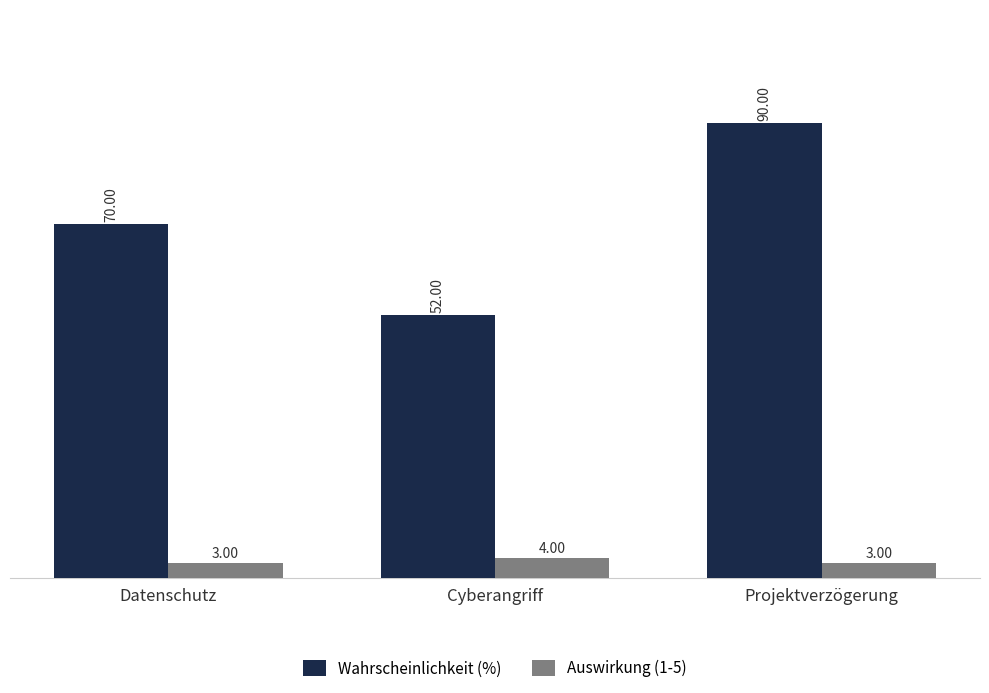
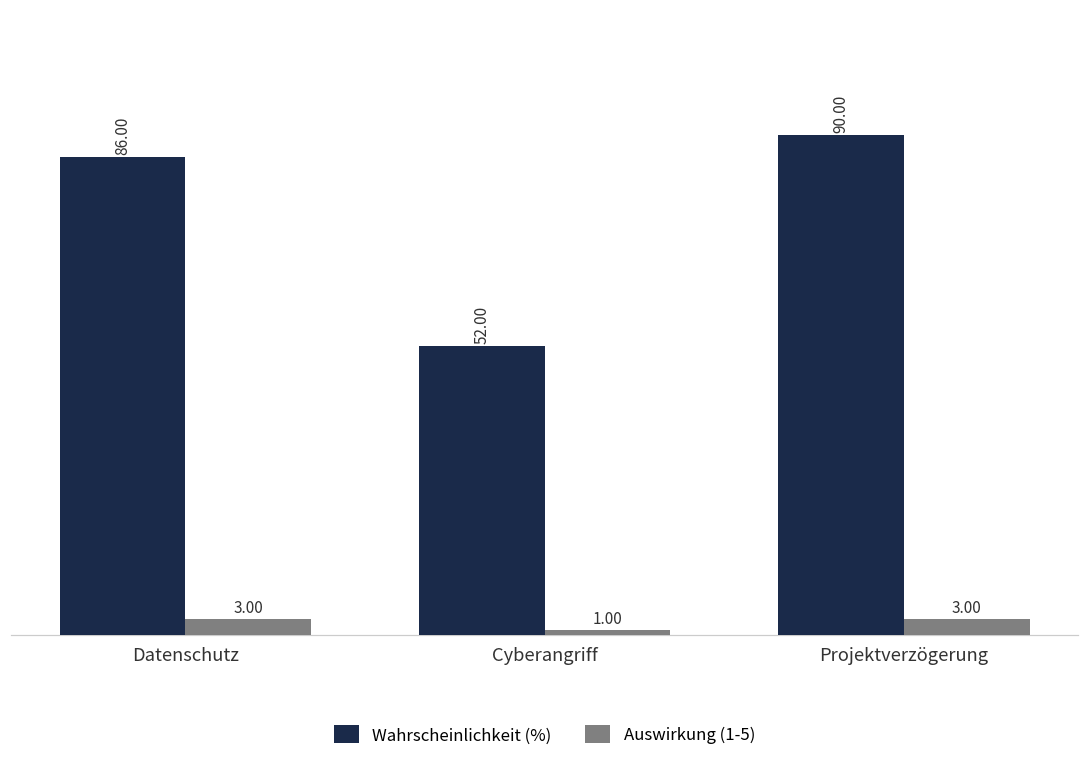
  {
    "Wahrscheinlichkeit (%)": {
-     "Datenschutz": 70.00,
+     "Datenschutz": 86.00,
      "Cyberangriff": 52.00,
      "Projektverzögerung": 90.00
    },
    "Auswirkung (1-5)": {
      "Datenschutz": 3.00,
-     "Cyberangriff": 4.00,
+     "Cyberangriff": 1.00,
      "Projektverzögerung": 3.00
    }
  }
